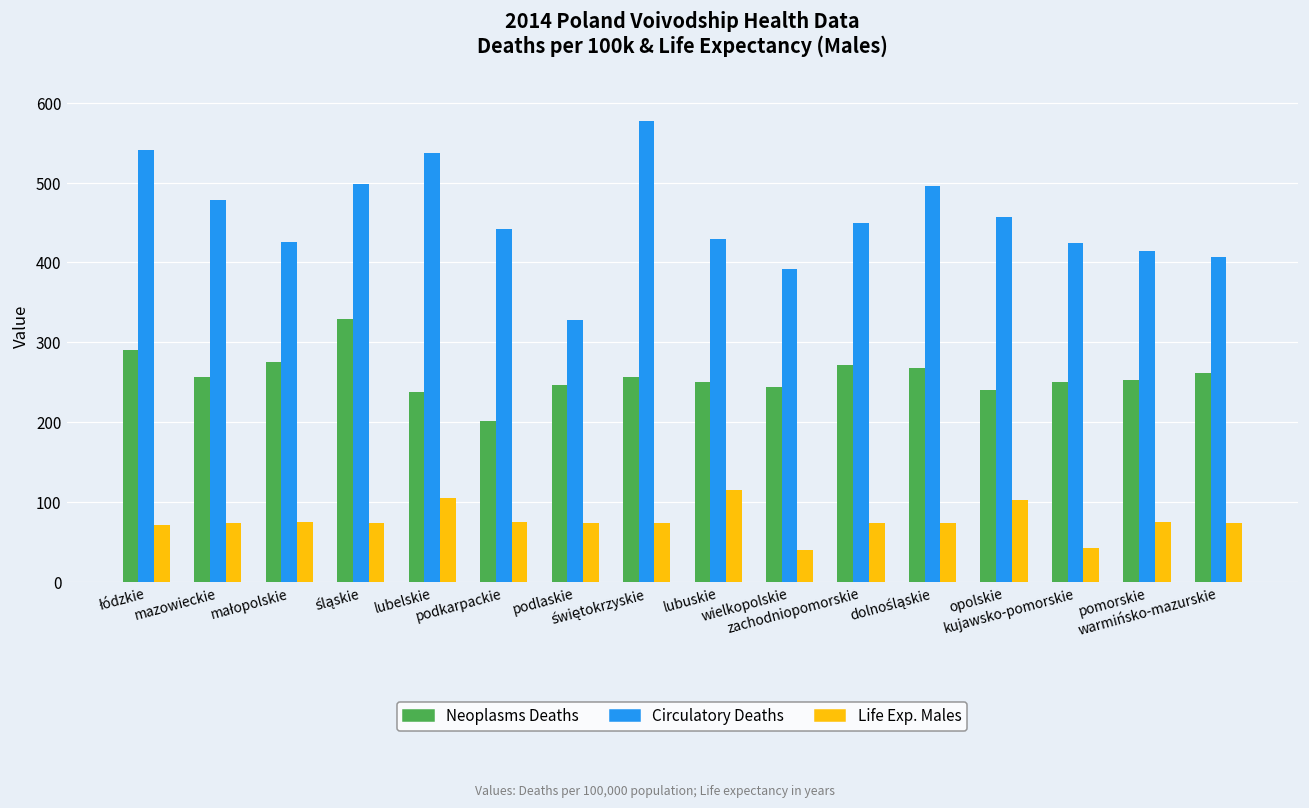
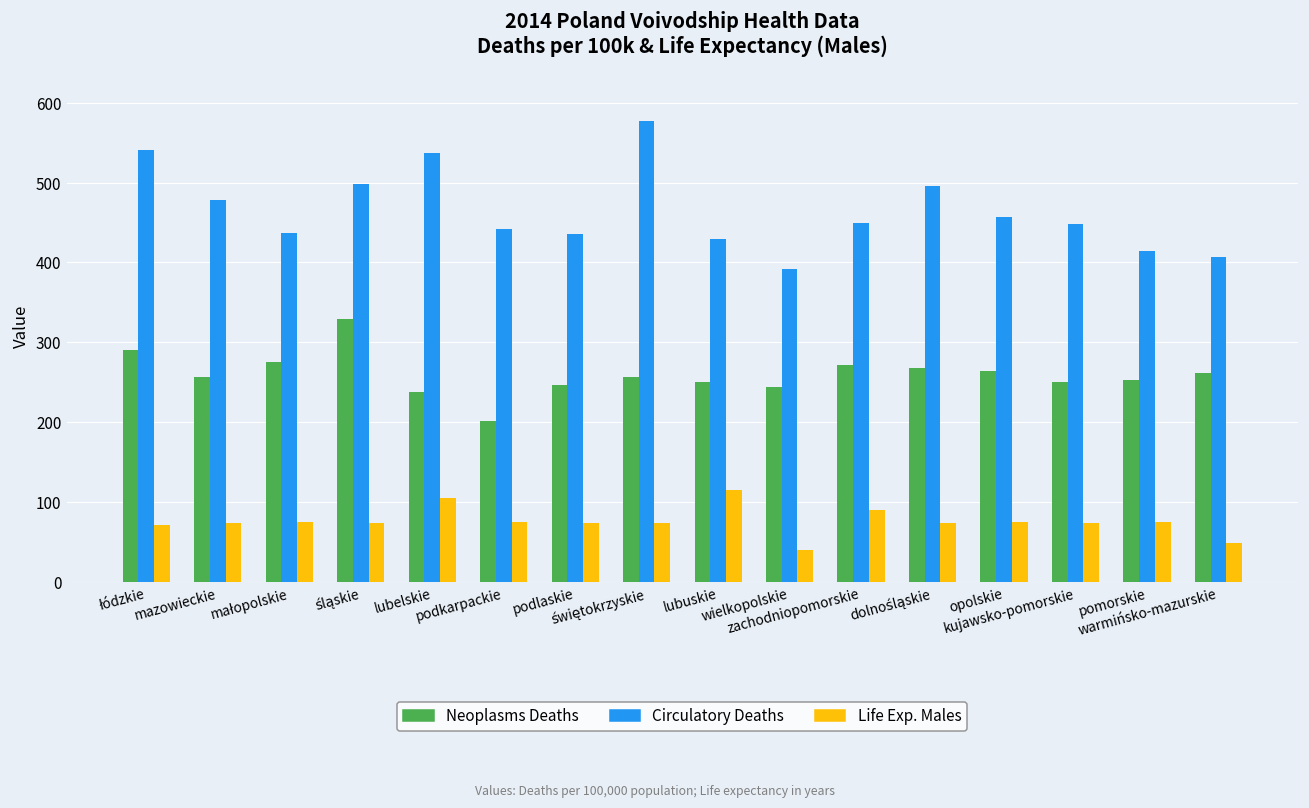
  {
    "Neoplasms Deaths": {
      "łódzkie": 290,
      "mazowieckie": 260,
      "małopolskie": 270,
      "śląskie": 330,
      "lubelskie": 240,
      "podkarpackie": 200,
      "podlaskie": 250,
      "świętokrzyskie": 260,
      "lubuskie": 250,
      "wielkopolskie": 240,
      "zachodniopomorskie": 270,
      "dolnośląskie": 270,
-     "opolskie": 240,
+     "opolskie": 260,
      "kujawsko-pomorskie": 250,
      "pomorskie": 250,
      "warmińsko-mazurskie": 260
    },
    "Circulatory Deaths": {
      "łódzkie": 540,
      "mazowieckie": 480,
-     "małopolskie": 430,
+     "małopolskie": 440,
      "śląskie": 500,
      "lubelskie": 540,
      "podkarpackie": 440,
-     "podlaskie": 330,
+     "podlaskie": 440,
      "świętokrzyskie": 580,
      "lubuskie": 430,
      "wielkopolskie": 390,
      "zachodniopomorskie": 450,
      "dolnośląskie": 500,
      "opolskie": 460,
-     "kujawsko-pomorskie": 420,
+     "kujawsko-pomorskie": 450,
      "pomorskie": 410,
      "warmińsko-mazurskie": 410
    },
    "Life Exp. Males": {
      "łódzkie": 70,
      "mazowieckie": 70,
      "małopolskie": 80,
      "śląskie": 70,
      "lubelskie": 100,
      "podkarpackie": 80,
      "podlaskie": 70,
      "świętokrzyskie": 70,
      "lubuskie": 110,
      "wielkopolskie": 40,
-     "zachodniopomorskie": 70,
+     "zachodniopomorskie": 90,
      "dolnośląskie": 70,
-     "opolskie": 100,
-     "kujawsko-pomorskie": 40,
+     "opolskie": 70,
+     "kujawsko-pomorskie": 70,
      "pomorskie": 70,
-     "warmińsko-mazurskie": 70
+     "warmińsko-mazurskie": 50
    }
  }
